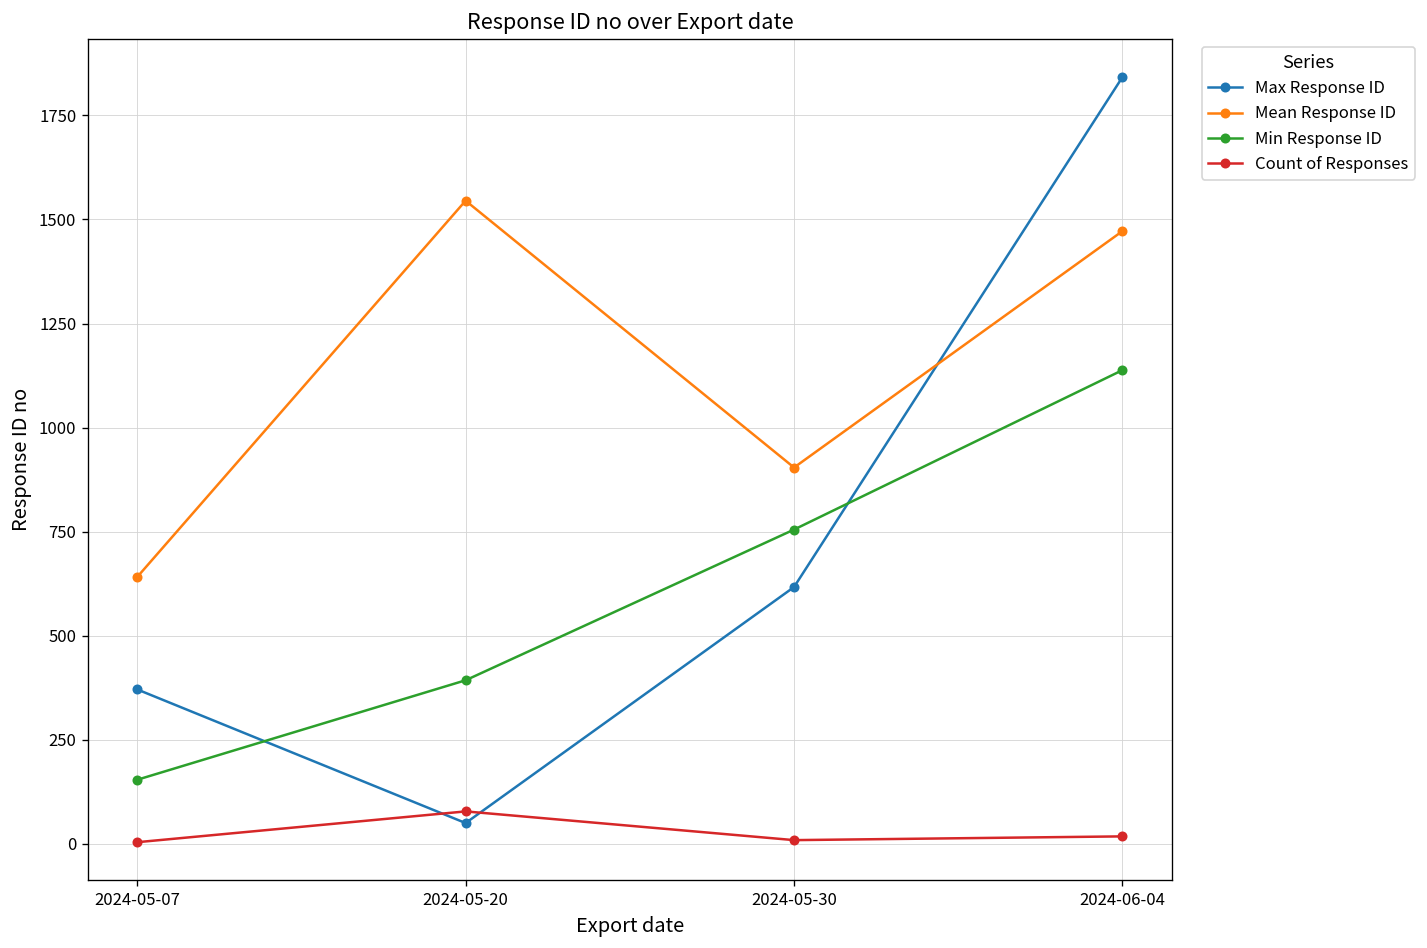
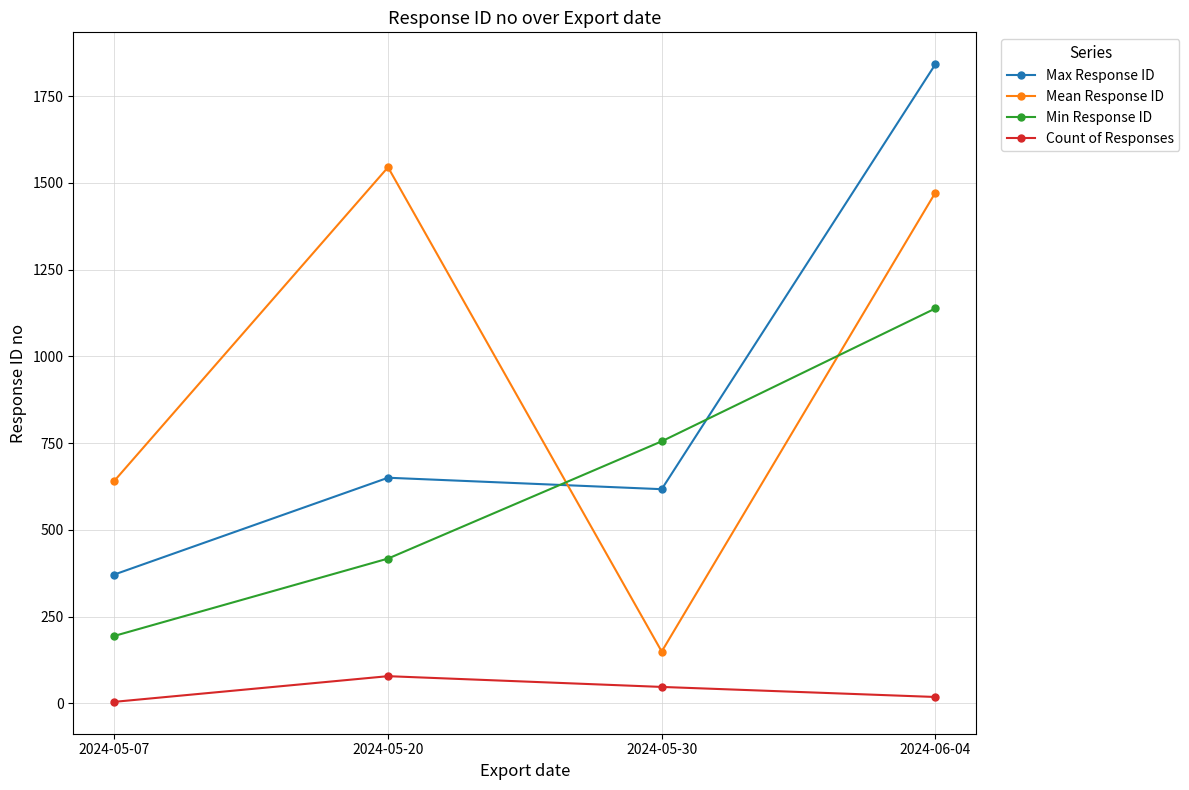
  {
    "Max Response ID": {
      "2024-05-07": 370,
-     "2024-05-20": 50,
+     "2024-05-20": 650,
      "2024-05-30": 620,
      "2024-06-04": 1840
    },
    "Mean Response ID": {
      "2024-05-07": 640,
      "2024-05-20": 1550,
-     "2024-05-30": 900,
+     "2024-05-30": 150,
      "2024-06-04": 1470
    },
    "Min Response ID": {
-     "2024-05-07": 150,
-     "2024-05-20": 390,
+     "2024-05-07": 190,
+     "2024-05-20": 420,
      "2024-05-30": 760,
      "2024-06-04": 1140
    },
    "Count of Responses": {
      "2024-05-07": 0,
      "2024-05-20": 80,
-     "2024-05-30": 10,
+     "2024-05-30": 50,
      "2024-06-04": 20
    }
  }
